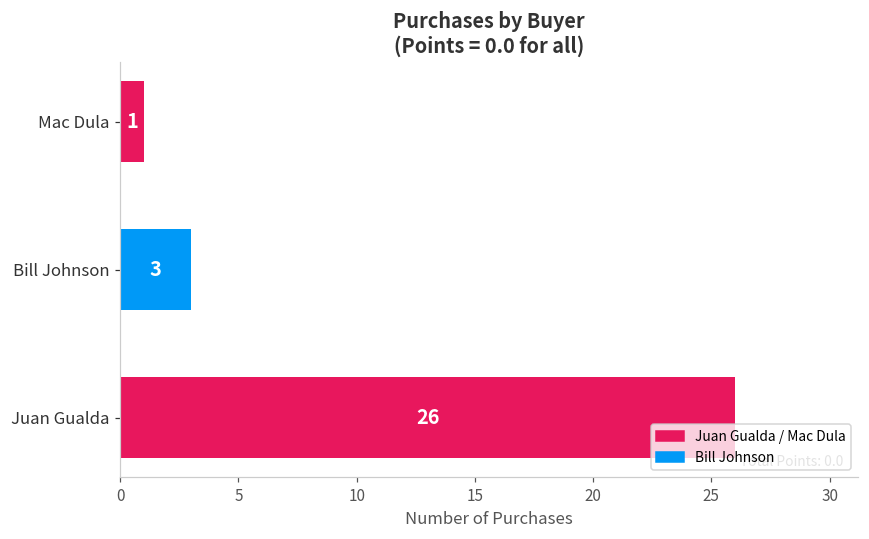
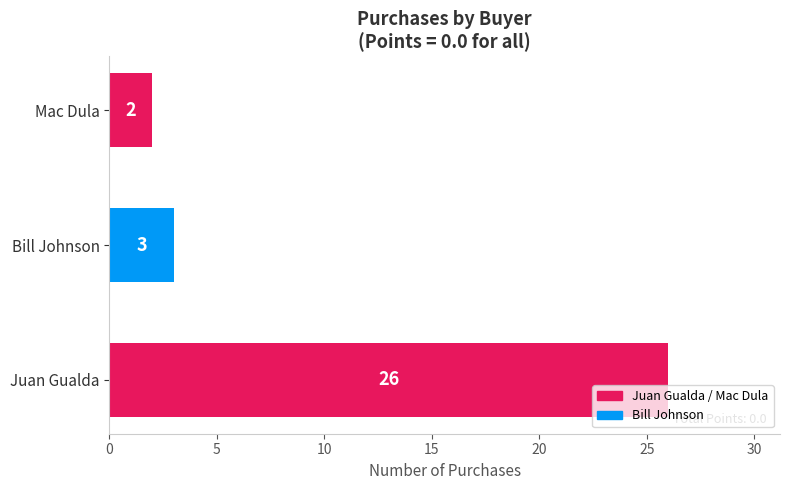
  {
-   "Mac Dula": 1,
+   "Mac Dula": 2,
    "Bill Johnson": 3,
    "Juan Gualda": 26
  }
